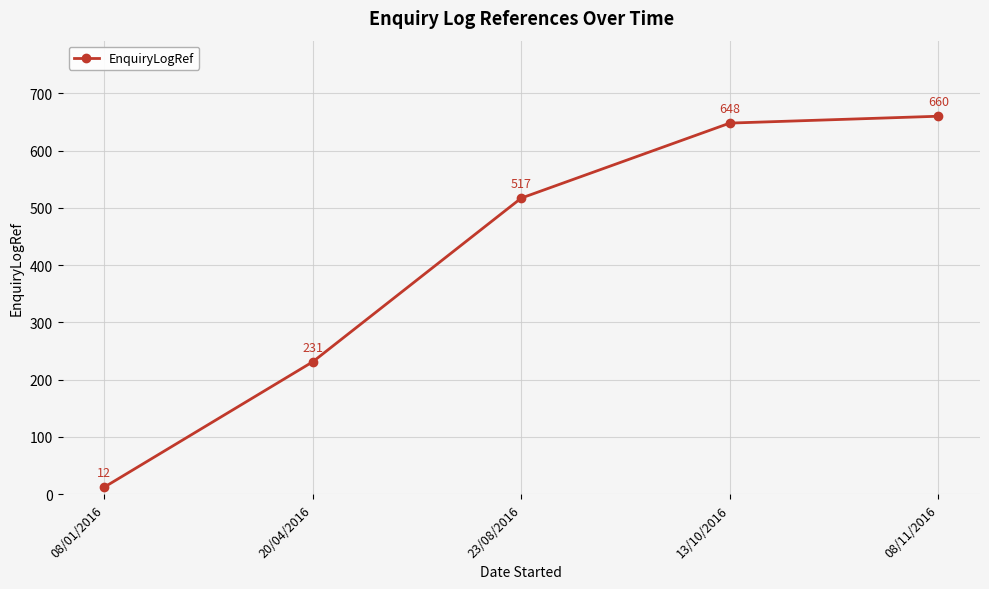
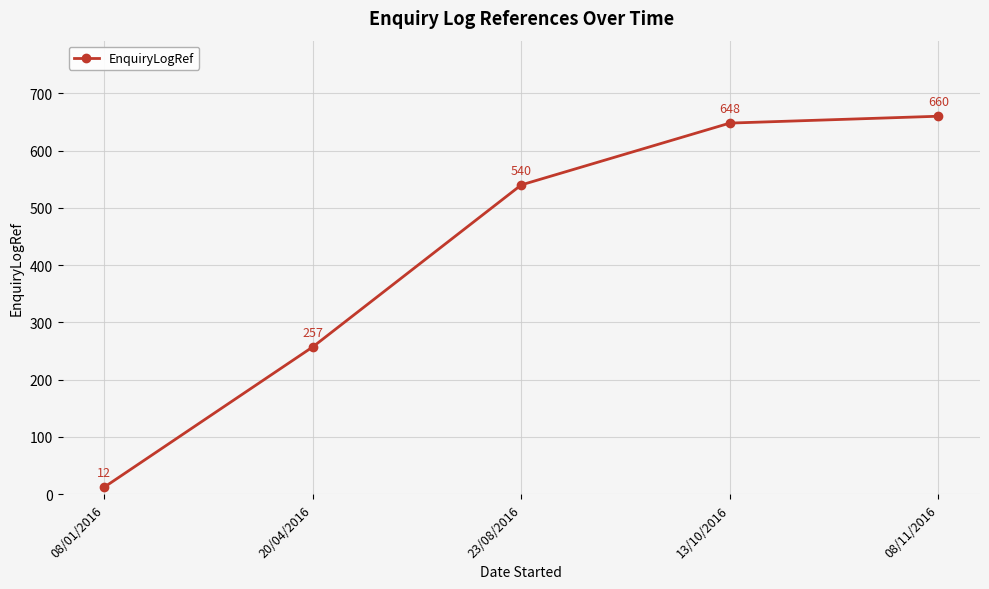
  {
    "08/01/2016": 12,
-   "20/04/2016": 231,
-   "23/08/2016": 517,
+   "20/04/2016": 257,
+   "23/08/2016": 540,
    "13/10/2016": 648,
    "08/11/2016": 660
  }
